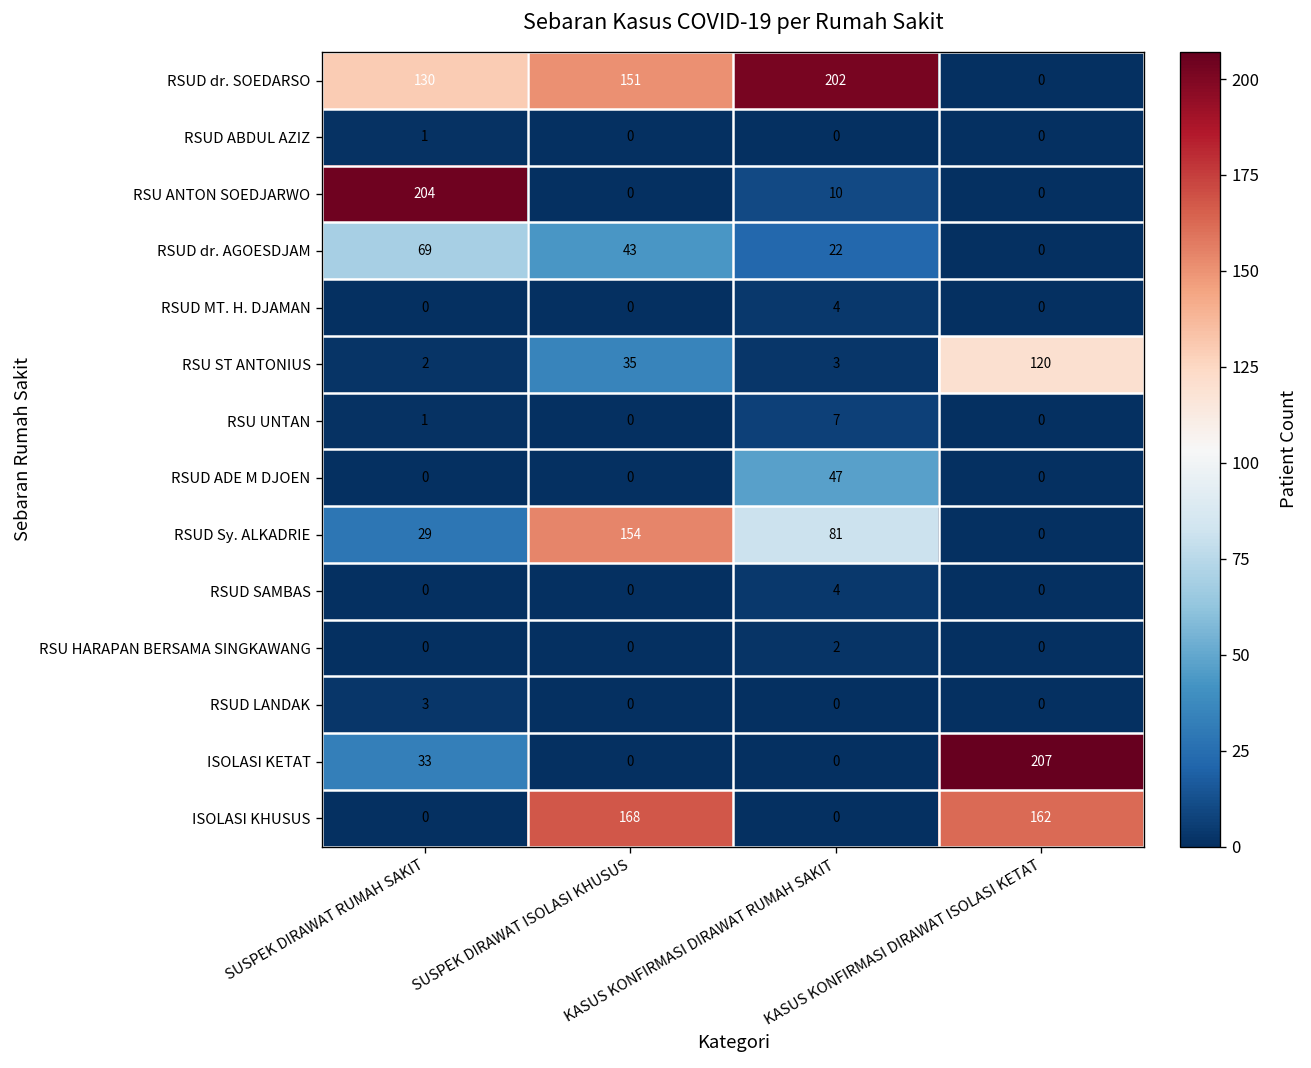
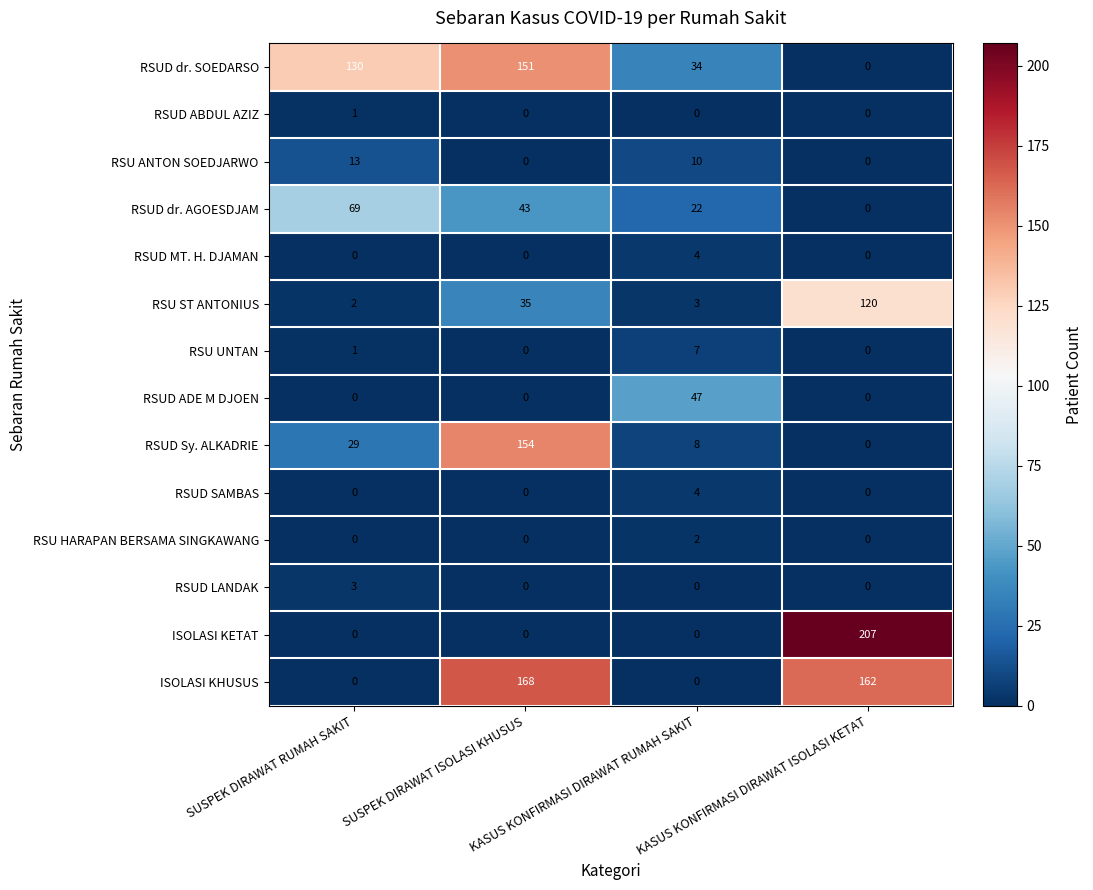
  {
    "RSUD dr. SOEDARSO": {
      "SUSPEK DIRAWAT RUMAH SAKIT": 130,
      "SUSPEK DIRAWAT ISOLASI KHUSUS": 151,
-     "KASUS KONFIRMASI DIRAWAT RUMAH SAKIT": 202,
+     "KASUS KONFIRMASI DIRAWAT RUMAH SAKIT": 34,
      "KASUS KONFIRMASI DIRAWAT ISOLASI KETAT": 0
    },
    "RSUD ABDUL AZIZ": {
      "SUSPEK DIRAWAT RUMAH SAKIT": 1,
      "SUSPEK DIRAWAT ISOLASI KHUSUS": 0,
      "KASUS KONFIRMASI DIRAWAT RUMAH SAKIT": 0,
      "KASUS KONFIRMASI DIRAWAT ISOLASI KETAT": 0
    },
    "RSU ANTON SOEDJARWO": {
-     "SUSPEK DIRAWAT RUMAH SAKIT": 204,
+     "SUSPEK DIRAWAT RUMAH SAKIT": 13,
      "SUSPEK DIRAWAT ISOLASI KHUSUS": 0,
      "KASUS KONFIRMASI DIRAWAT RUMAH SAKIT": 10,
      "KASUS KONFIRMASI DIRAWAT ISOLASI KETAT": 0
    },
    "RSUD dr. AGOESDJAM": {
      "SUSPEK DIRAWAT RUMAH SAKIT": 69,
      "SUSPEK DIRAWAT ISOLASI KHUSUS": 43,
      "KASUS KONFIRMASI DIRAWAT RUMAH SAKIT": 22,
      "KASUS KONFIRMASI DIRAWAT ISOLASI KETAT": 0
    },
    "RSUD MT. H. DJAMAN": {
      "SUSPEK DIRAWAT RUMAH SAKIT": 0,
      "SUSPEK DIRAWAT ISOLASI KHUSUS": 0,
      "KASUS KONFIRMASI DIRAWAT RUMAH SAKIT": 4,
      "KASUS KONFIRMASI DIRAWAT ISOLASI KETAT": 0
    },
    "RSU ST ANTONIUS": {
      "SUSPEK DIRAWAT RUMAH SAKIT": 2,
      "SUSPEK DIRAWAT ISOLASI KHUSUS": 35,
      "KASUS KONFIRMASI DIRAWAT RUMAH SAKIT": 3,
      "KASUS KONFIRMASI DIRAWAT ISOLASI KETAT": 120
    },
    "RSU UNTAN": {
      "SUSPEK DIRAWAT RUMAH SAKIT": 1,
      "SUSPEK DIRAWAT ISOLASI KHUSUS": 0,
      "KASUS KONFIRMASI DIRAWAT RUMAH SAKIT": 7,
      "KASUS KONFIRMASI DIRAWAT ISOLASI KETAT": 0
    },
    "RSUD ADE M DJOEN": {
      "SUSPEK DIRAWAT RUMAH SAKIT": 0,
      "SUSPEK DIRAWAT ISOLASI KHUSUS": 0,
      "KASUS KONFIRMASI DIRAWAT RUMAH SAKIT": 47,
      "KASUS KONFIRMASI DIRAWAT ISOLASI KETAT": 0
    },
    "RSUD Sy. ALKADRIE": {
      "SUSPEK DIRAWAT RUMAH SAKIT": 29,
      "SUSPEK DIRAWAT ISOLASI KHUSUS": 154,
-     "KASUS KONFIRMASI DIRAWAT RUMAH SAKIT": 81,
+     "KASUS KONFIRMASI DIRAWAT RUMAH SAKIT": 8,
      "KASUS KONFIRMASI DIRAWAT ISOLASI KETAT": 0
    },
    "RSUD SAMBAS": {
      "SUSPEK DIRAWAT RUMAH SAKIT": 0,
      "SUSPEK DIRAWAT ISOLASI KHUSUS": 0,
      "KASUS KONFIRMASI DIRAWAT RUMAH SAKIT": 4,
      "KASUS KONFIRMASI DIRAWAT ISOLASI KETAT": 0
    },
    "RSU HARAPAN BERSAMA SINGKAWANG": {
      "SUSPEK DIRAWAT RUMAH SAKIT": 0,
      "SUSPEK DIRAWAT ISOLASI KHUSUS": 0,
      "KASUS KONFIRMASI DIRAWAT RUMAH SAKIT": 2,
      "KASUS KONFIRMASI DIRAWAT ISOLASI KETAT": 0
    },
    "RSUD LANDAK": {
      "SUSPEK DIRAWAT RUMAH SAKIT": 3,
      "SUSPEK DIRAWAT ISOLASI KHUSUS": 0,
      "KASUS KONFIRMASI DIRAWAT RUMAH SAKIT": 0,
      "KASUS KONFIRMASI DIRAWAT ISOLASI KETAT": 0
    },
    "ISOLASI KETAT": {
-     "SUSPEK DIRAWAT RUMAH SAKIT": 33,
+     "SUSPEK DIRAWAT RUMAH SAKIT": 0,
      "SUSPEK DIRAWAT ISOLASI KHUSUS": 0,
      "KASUS KONFIRMASI DIRAWAT RUMAH SAKIT": 0,
      "KASUS KONFIRMASI DIRAWAT ISOLASI KETAT": 207
    },
    "ISOLASI KHUSUS": {
      "SUSPEK DIRAWAT RUMAH SAKIT": 0,
      "SUSPEK DIRAWAT ISOLASI KHUSUS": 168,
      "KASUS KONFIRMASI DIRAWAT RUMAH SAKIT": 0,
      "KASUS KONFIRMASI DIRAWAT ISOLASI KETAT": 162
    }
  }
